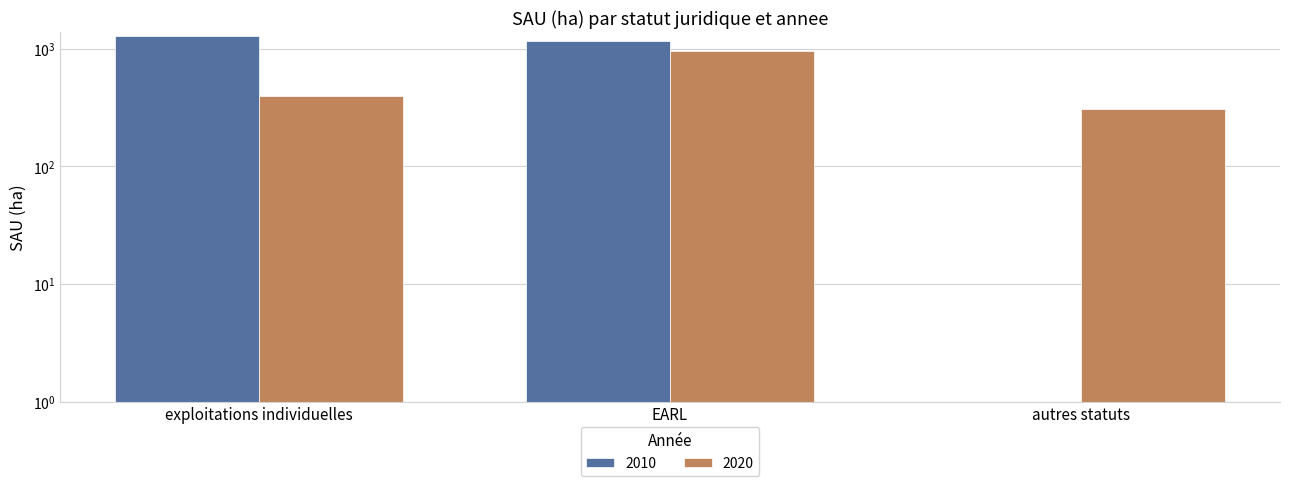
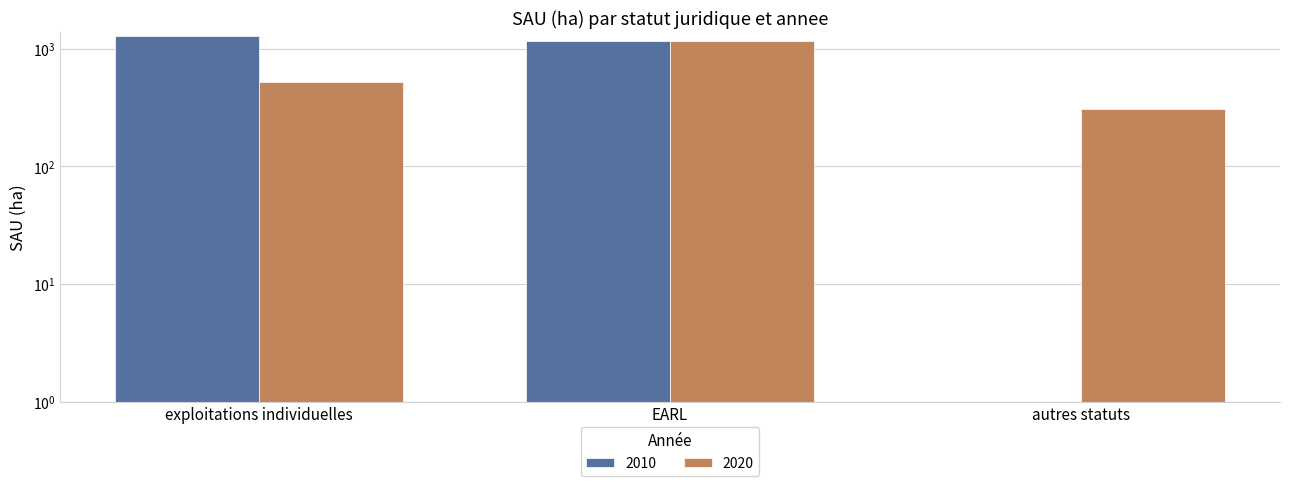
  {
    "2010": {
      "exploitations individuelles": 1300,
      "EARL": 1200
    },
    "2020": {
-     "exploitations individuelles": 400,
-     "EARL": 1000,
+     "exploitations individuelles": 500,
+     "EARL": 1200,
      "autres statuts": 300
    }
  }
